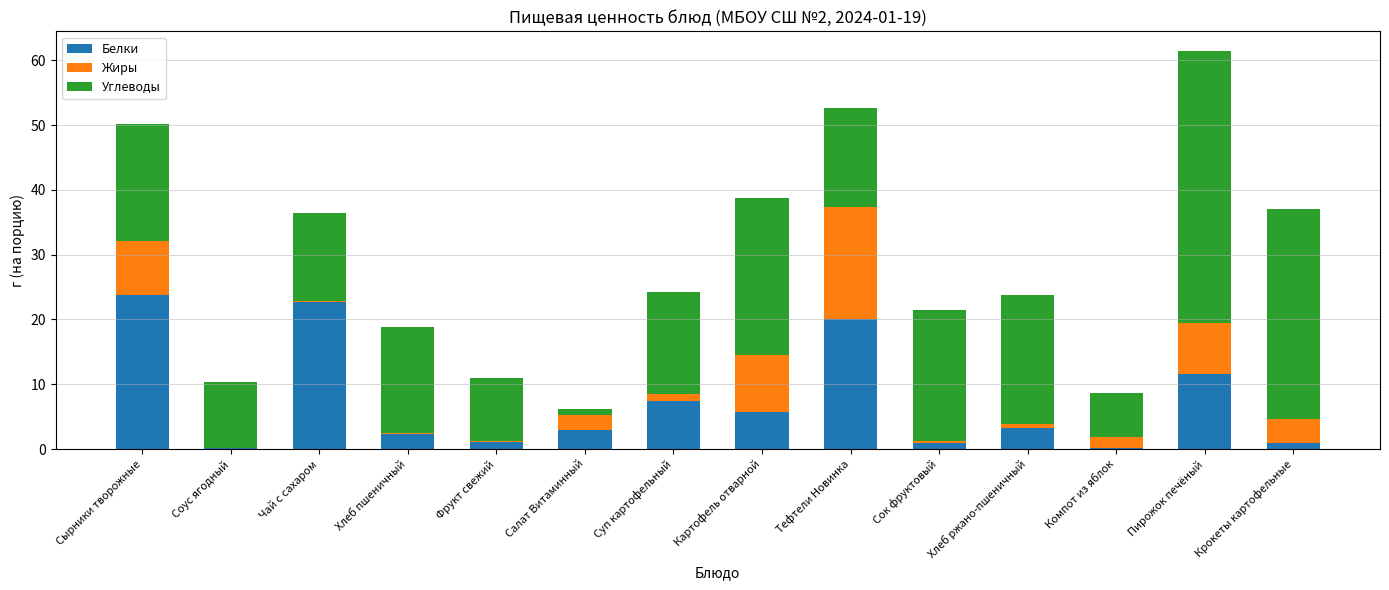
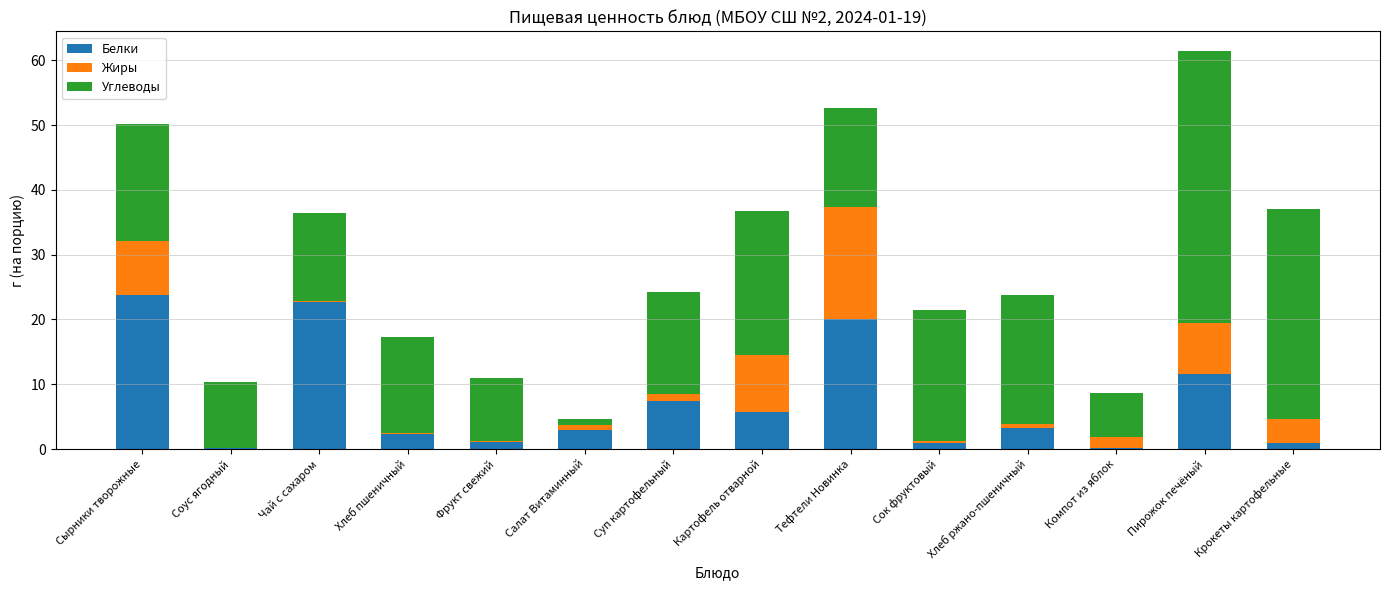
  {
    "Белки": {
      "Сырники творожные": 24,
      "Чай с сахаром": 23,
      "Хлеб пшеничный": 2,
      "Фрукт свежий": 1,
      "Салат Витаминный": 3,
      "Суп картофельный": 7,
      "Картофель отварной": 6,
      "Тефтели Новинка": 20,
      "Сок фруктовый": 1,
      "Хлеб ржано-пшеничный": 3,
      "Пирожок печёный": 12,
      "Крокеты картофельные": 1
    },
    "Жиры": {
      "Сырники творожные": 8,
      "Соус ягодный": 0,
-     "Салат Витаминный": 2,
+     "Салат Витаминный": 1,
      "Суп картофельный": 1,
      "Картофель отварной": 9,
      "Тефтели Новинка": 17,
      "Хлеб ржано-пшеничный": 1,
      "Компот из яблок": 2,
      "Пирожок печёный": 8,
      "Крокеты картофельные": 4
    },
    "Углеводы": {
      "Сырники творожные": 18,
      "Соус ягодный": 10,
      "Чай с сахаром": 14,
-     "Хлеб пшеничный": 16,
+     "Хлеб пшеничный": 15,
      "Фрукт свежий": 10,
      "Салат Витаминный": 1,
      "Суп картофельный": 16,
-     "Картофель отварной": 24,
+     "Картофель отварной": 22,
      "Тефтели Новинка": 15,
      "Сок фруктовый": 20,
      "Хлеб ржано-пшеничный": 20,
      "Компот из яблок": 7,
      "Пирожок печёный": 42,
      "Крокеты картофельные": 32
    }
  }
